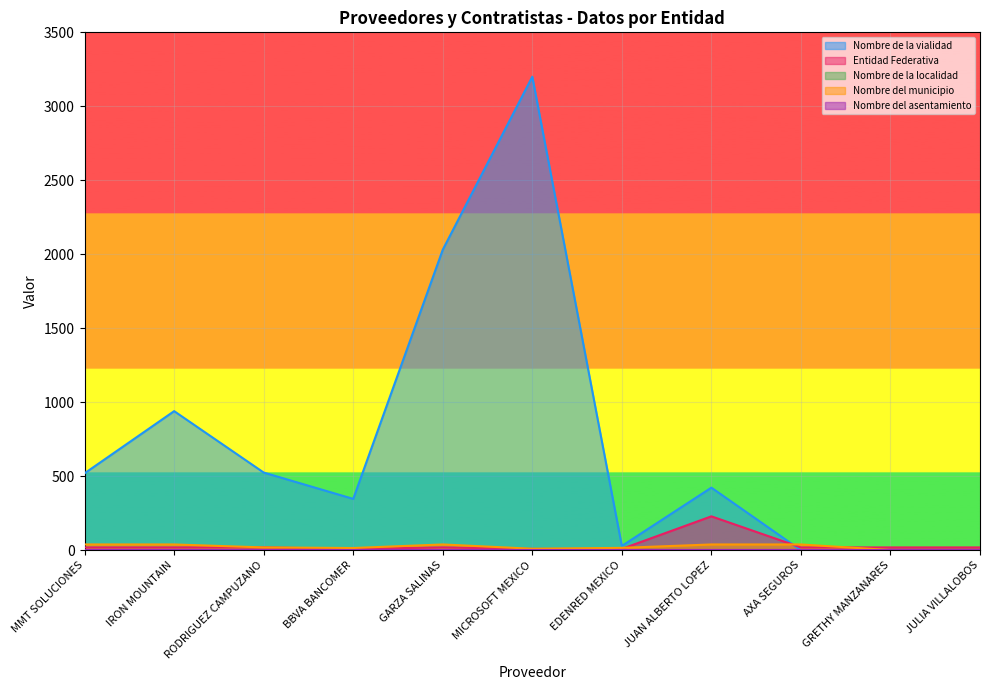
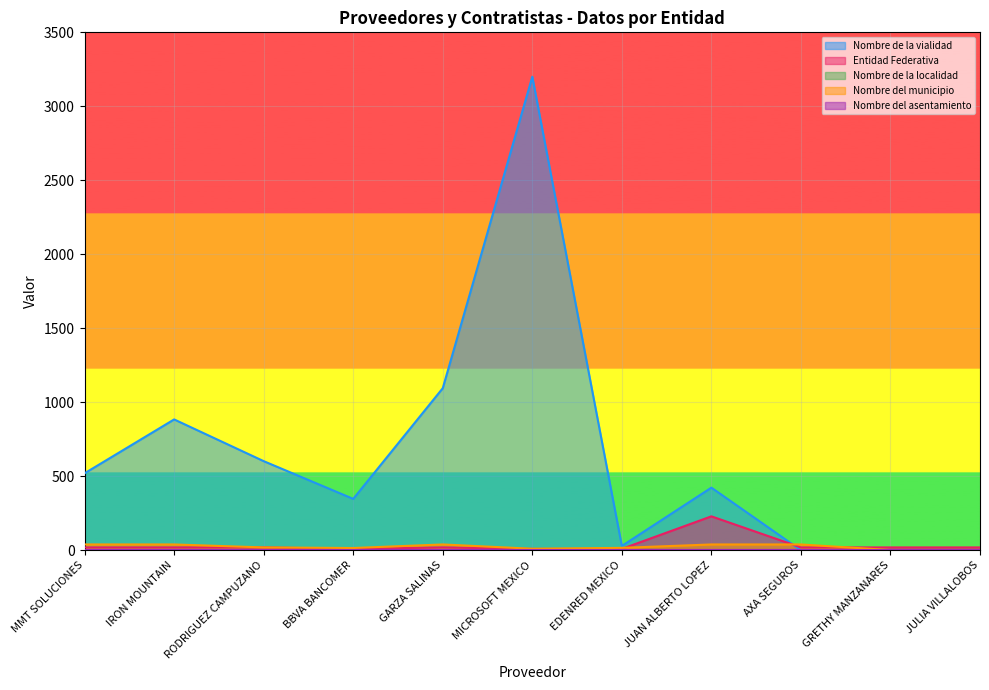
  {
    "Nombre de la vialidad": {
      "MMT SOLUCIONES": 520,
-     "IRON MOUNTAIN": 940,
-     "RODRIGUEZ CAMPUZANO": 530,
+     "IRON MOUNTAIN": 880,
+     "RODRIGUEZ CAMPUZANO": 600,
      "BBVA BANCOMER": 350,
-     "GARZA SALINAS": 2030,
+     "GARZA SALINAS": 1100,
      "MICROSOFT MEXICO": 3200,
      "JUAN ALBERTO LOPEZ": 420
    },
    "Entidad Federativa": {
      "MMT SOLUCIONES": 20,
      "IRON MOUNTAIN": 20,
      "GARZA SALINAS": 20,
      "JUAN ALBERTO LOPEZ": 230,
      "AXA SEGUROS": 20,
      "GRETHY MANZANARES": 20,
      "JULIA VILLALOBOS": 20
    },
    "Nombre del asentamiento": {
      "MMT SOLUCIONES": 0,
      "IRON MOUNTAIN": 0,
      "RODRIGUEZ CAMPUZANO": 0,
      "GARZA SALINAS": 0,
      "JUAN ALBERTO LOPEZ": 0
    },
    "Nombre del municipio": {
      "MMT SOLUCIONES": 40,
      "IRON MOUNTAIN": 40,
      "GARZA SALINAS": 40,
      "JUAN ALBERTO LOPEZ": 40,
      "AXA SEGUROS": 40
    }
  }
